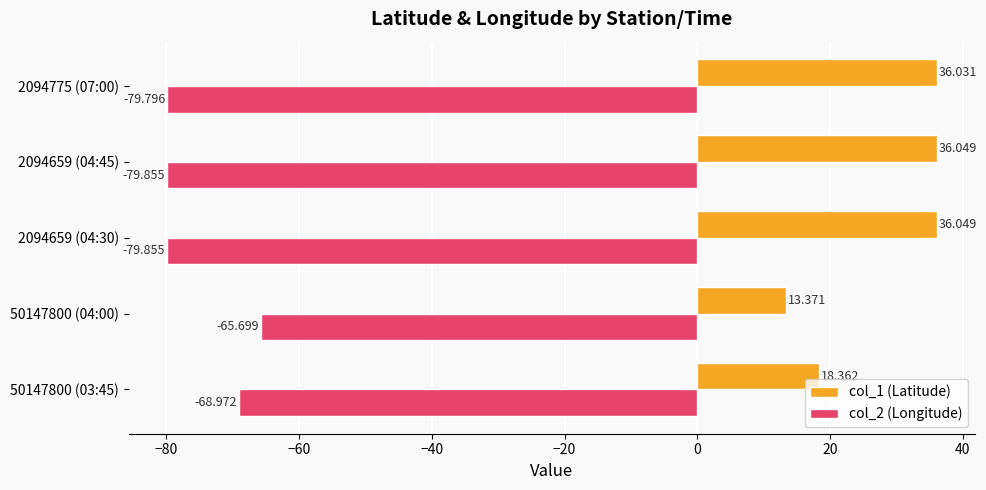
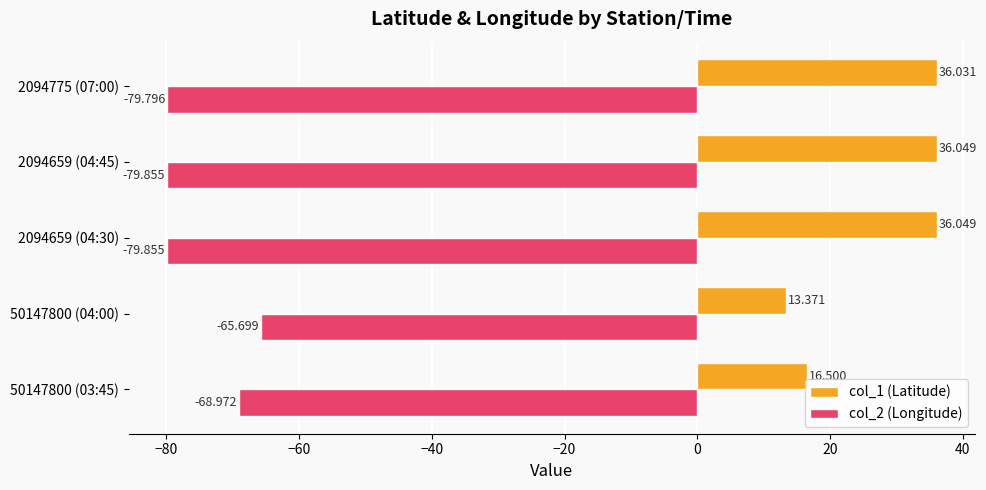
  {
    "col_1 (Latitude)": {
-     "50147800 (03:45)": 18
+     "50147800 (03:45)": 16
    },
    "col_2 (Longitude)": {
      "2094775 (07:00)": -79.796,
      "2094659 (04:45)": -79.855,
      "2094659 (04:30)": -79.855,
      "50147800 (04:00)": -65.699,
      "50147800 (03:45)": -68.972
    }
  }
